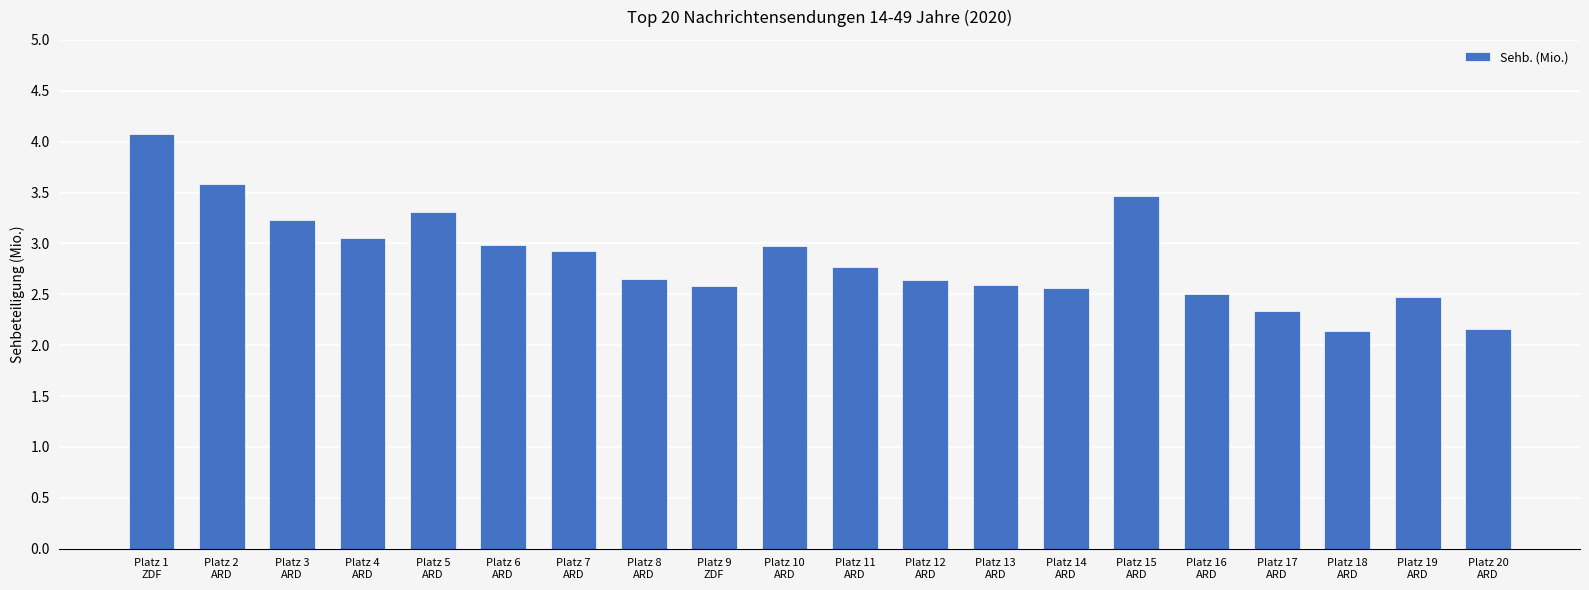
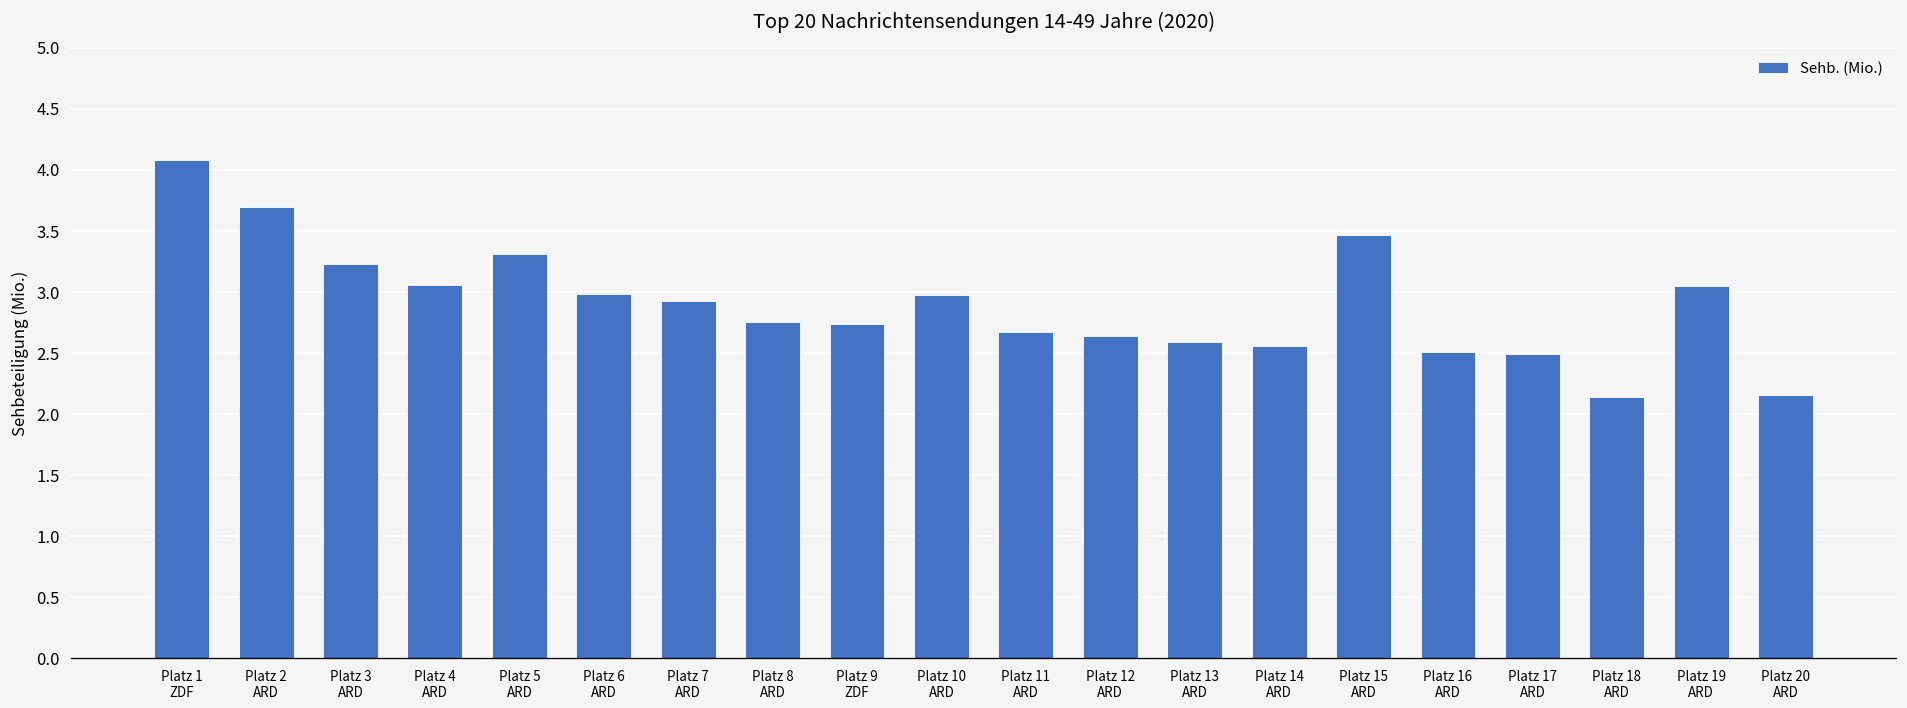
  {
    "Platz 1 ZDF": 4.08,
-   "Platz 2 ARD": 3.58,
+   "Platz 2 ARD": 3.70,
    "Platz 3 ARD": 3.23,
    "Platz 4 ARD": 3.06,
    "Platz 5 ARD": 3.31,
    "Platz 6 ARD": 2.99,
    "Platz 7 ARD": 2.93,
-   "Platz 8 ARD": 2.65,
-   "Platz 9 ZDF": 2.58,
+   "Platz 8 ARD": 2.76,
+   "Platz 9 ZDF": 2.74,
    "Platz 10 ARD": 2.98,
-   "Platz 11 ARD": 2.77,
+   "Platz 11 ARD": 2.68,
    "Platz 12 ARD": 2.64,
    "Platz 13 ARD": 2.59,
    "Platz 14 ARD": 2.56,
    "Platz 15 ARD": 3.47,
    "Platz 16 ARD": 2.51,
-   "Platz 17 ARD": 2.34,
+   "Platz 17 ARD": 2.49,
    "Platz 18 ARD": 2.14,
-   "Platz 19 ARD": 2.48,
+   "Platz 19 ARD": 3.05,
    "Platz 20 ARD": 2.16
  }
